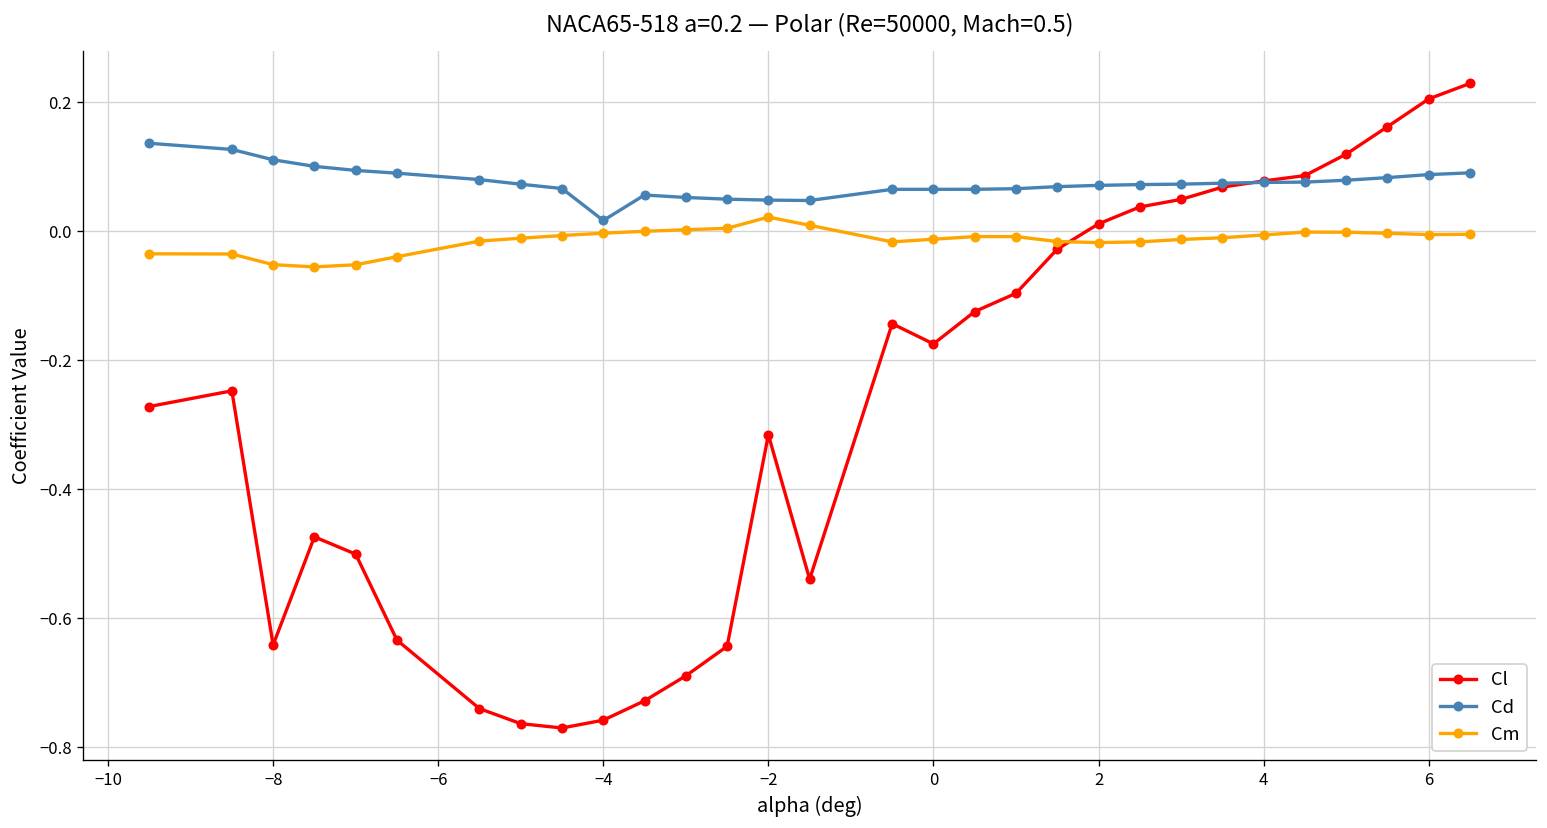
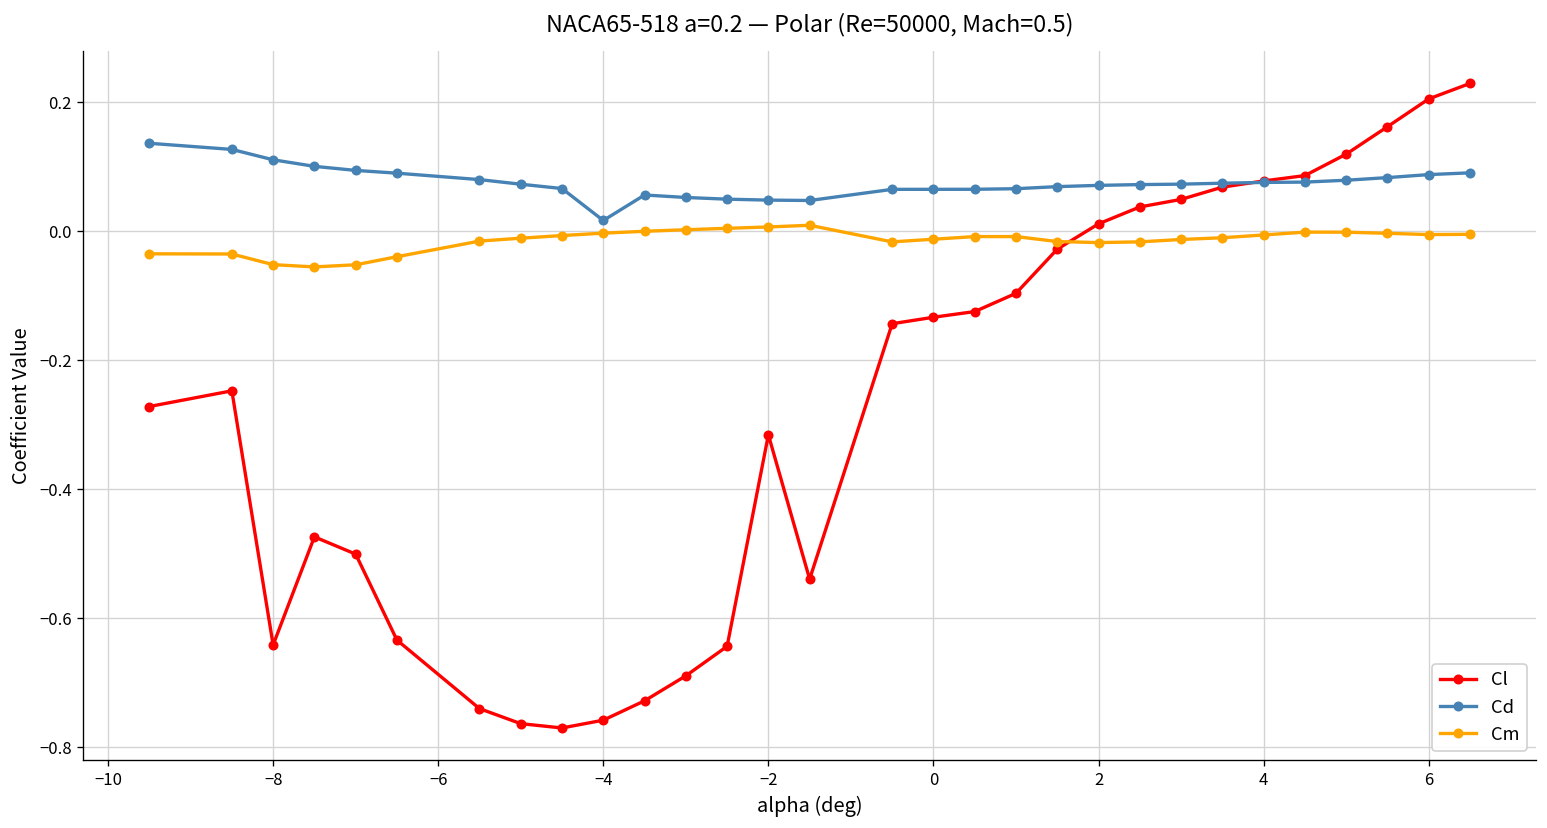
  {
    "Cl": {
      "−8": -0.64,
      "−4": -0.76,
      "−2": -0.32,
-     "0": -0.17,
+     "0": -0.13,
      "2": 0.01,
      "6": 0.20
    },
    "Cd": {
      "−8": 0.11,
      "−4": 0.02,
      "−2": 0.05,
      "0": 0.06,
      "2": 0.07,
      "6": 0.09
    },
    "Cm": {
      "−8": -0.05,
      "−4": 0.00,
-     "−2": 0.02,
+     "−2": 0.01,
      "0": -0.01,
      "2": -0.02,
      "4": -0.01,
      "6": -0.01
    }
  }
